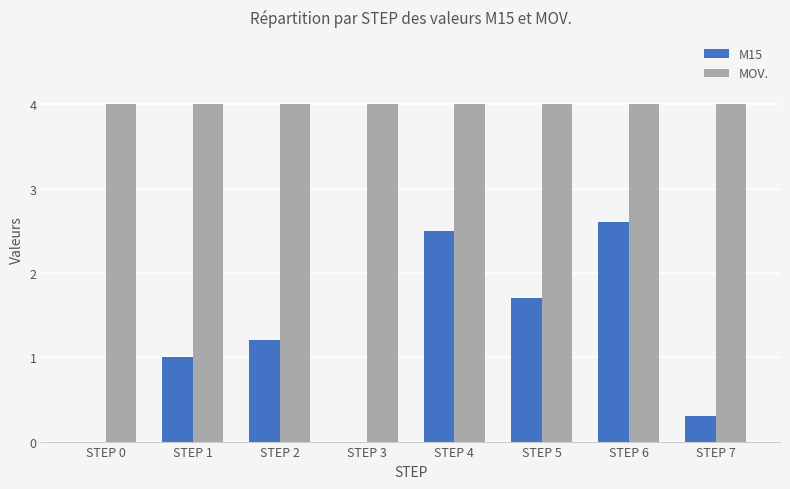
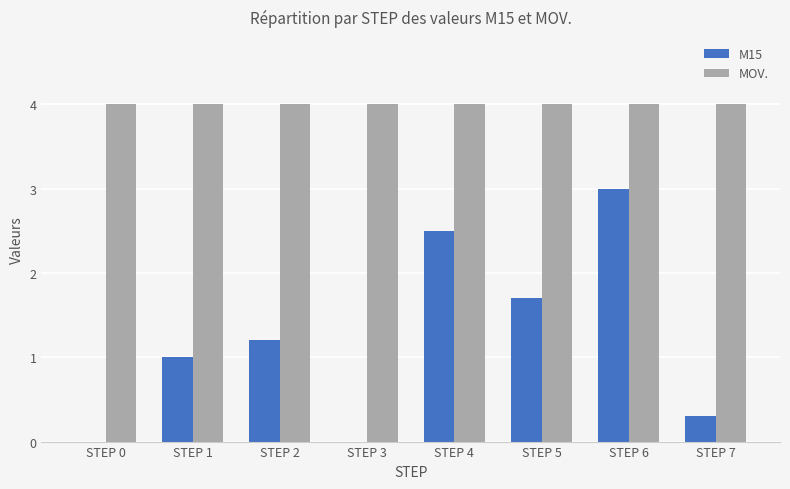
  {
    "M15": {
      "STEP 0": 0.0,
      "STEP 1": 1.0,
      "STEP 2": 1.2,
      "STEP 3": 0.0,
      "STEP 4": 2.5,
      "STEP 5": 1.7,
-     "STEP 6": 2.6,
+     "STEP 6": 3.0,
      "STEP 7": 0.3
    },
    "MOV.": {
      "STEP 0": 4.0,
      "STEP 1": 4.0,
      "STEP 2": 4.0,
      "STEP 3": 4.0,
      "STEP 4": 4.0,
      "STEP 5": 4.0,
      "STEP 6": 4.0,
      "STEP 7": 4.0
    }
  }
